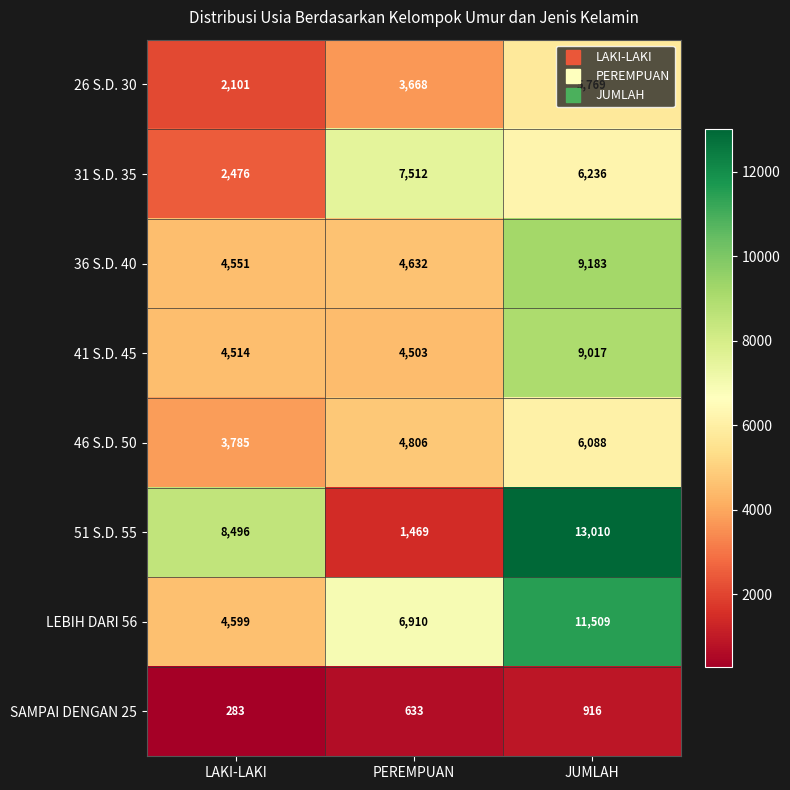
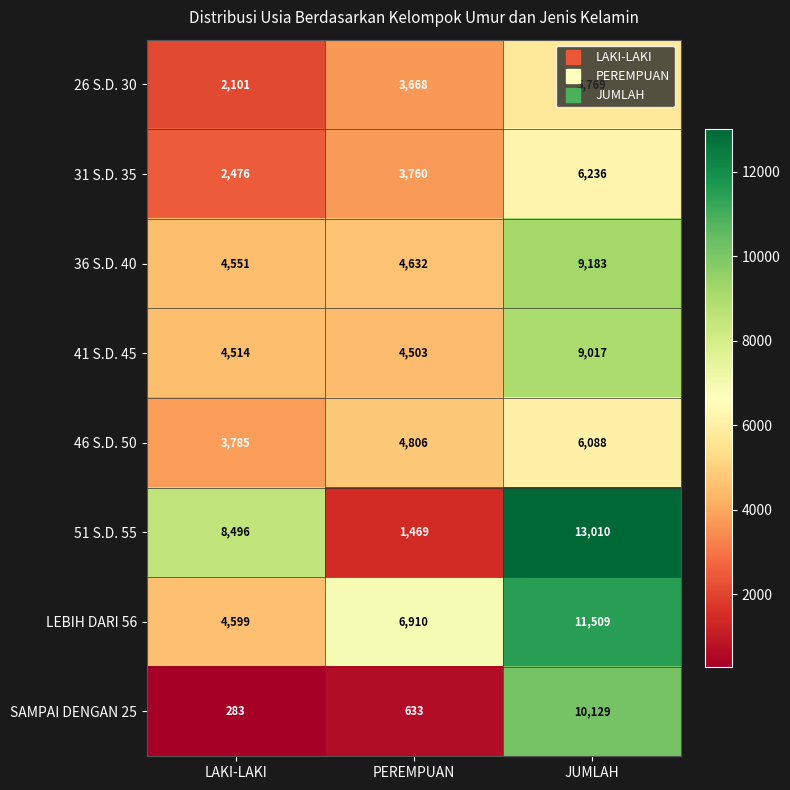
  {
    "26 S.D. 30": {
      "LAKI-LAKI": "2,101",
      "PEREMPUAN": "3,668"
    },
    "31 S.D. 35": {
      "LAKI-LAKI": "2,476",
-     "PEREMPUAN": "7,512",
+     "PEREMPUAN": "3,760",
      "JUMLAH": "6,236"
    },
    "36 S.D. 40": {
      "LAKI-LAKI": "4,551",
      "PEREMPUAN": "4,632",
      "JUMLAH": "9,183"
    },
    "41 S.D. 45": {
      "LAKI-LAKI": "4,514",
      "PEREMPUAN": "4,503",
      "JUMLAH": "9,017"
    },
    "46 S.D. 50": {
      "LAKI-LAKI": "3,785",
      "PEREMPUAN": "4,806",
      "JUMLAH": "6,088"
    },
    "51 S.D. 55": {
      "LAKI-LAKI": "8,496",
      "PEREMPUAN": "1,469",
      "JUMLAH": "13,010"
    },
    "LEBIH DARI 56": {
      "LAKI-LAKI": "4,599",
      "PEREMPUAN": "6,910",
      "JUMLAH": "11,509"
    },
    "SAMPAI DENGAN 25": {
      "LAKI-LAKI": "283",
      "PEREMPUAN": "633",
-     "JUMLAH": "916"
+     "JUMLAH": "10,129"
    }
  }
